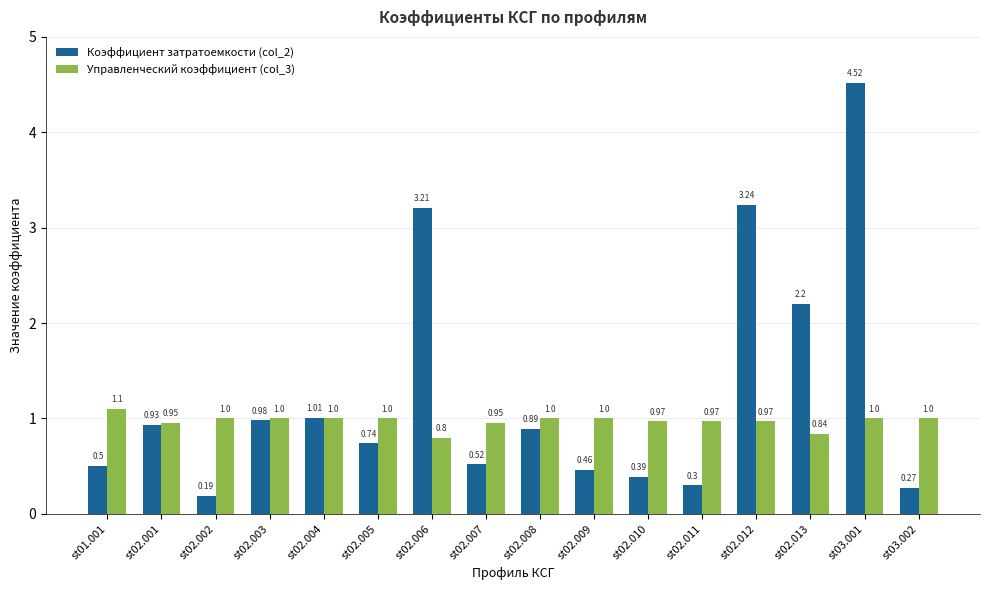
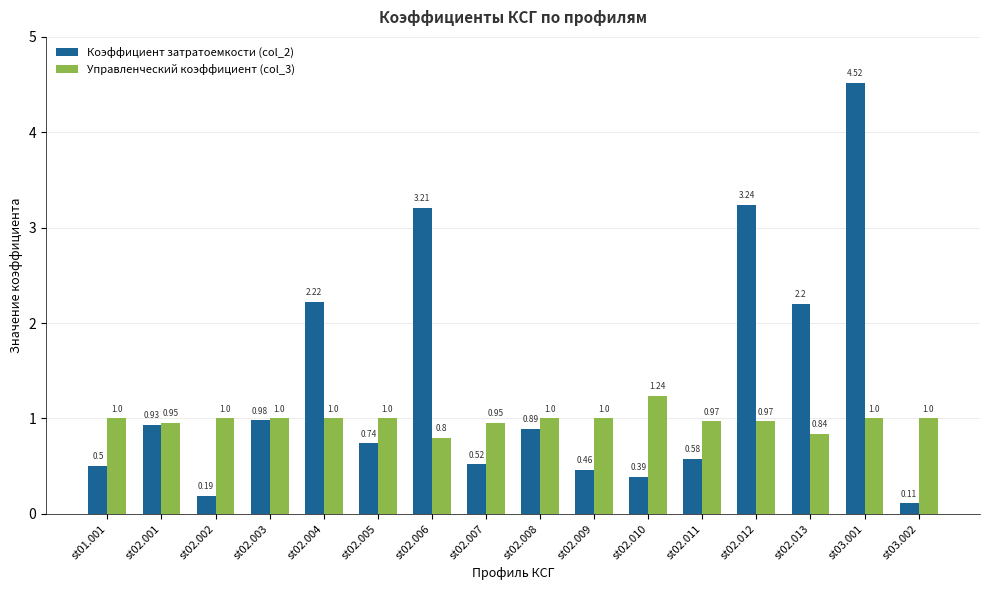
  {
    "Коэффициент затратоемкости (col_2)": {
      "st01.001": 0.5,
      "st02.001": 0.93,
      "st02.002": 0.19,
      "st02.003": 0.98,
-     "st02.004": 1.01,
+     "st02.004": 2.22,
      "st02.005": 0.74,
      "st02.006": 3.21,
      "st02.007": 0.52,
      "st02.008": 0.89,
      "st02.009": 0.46,
      "st02.010": 0.39,
-     "st02.011": 0.3,
+     "st02.011": 0.58,
      "st02.012": 3.24,
      "st02.013": 2.2,
      "st03.001": 4.52,
-     "st03.002": 0.27
+     "st03.002": 0.11
    },
    "Управленческий коэффициент (col_3)": {
-     "st01.001": 1.1,
+     "st01.001": 1.0,
      "st02.001": 0.95,
      "st02.002": 1.0,
      "st02.003": 1.0,
      "st02.004": 1.0,
      "st02.005": 1.0,
      "st02.006": 0.8,
      "st02.007": 0.95,
      "st02.008": 1.0,
      "st02.009": 1.0,
-     "st02.010": 0.97,
+     "st02.010": 1.24,
      "st02.011": 0.97,
      "st02.012": 0.97,
      "st02.013": 0.84,
      "st03.001": 1.0,
      "st03.002": 1.0
    }
  }
